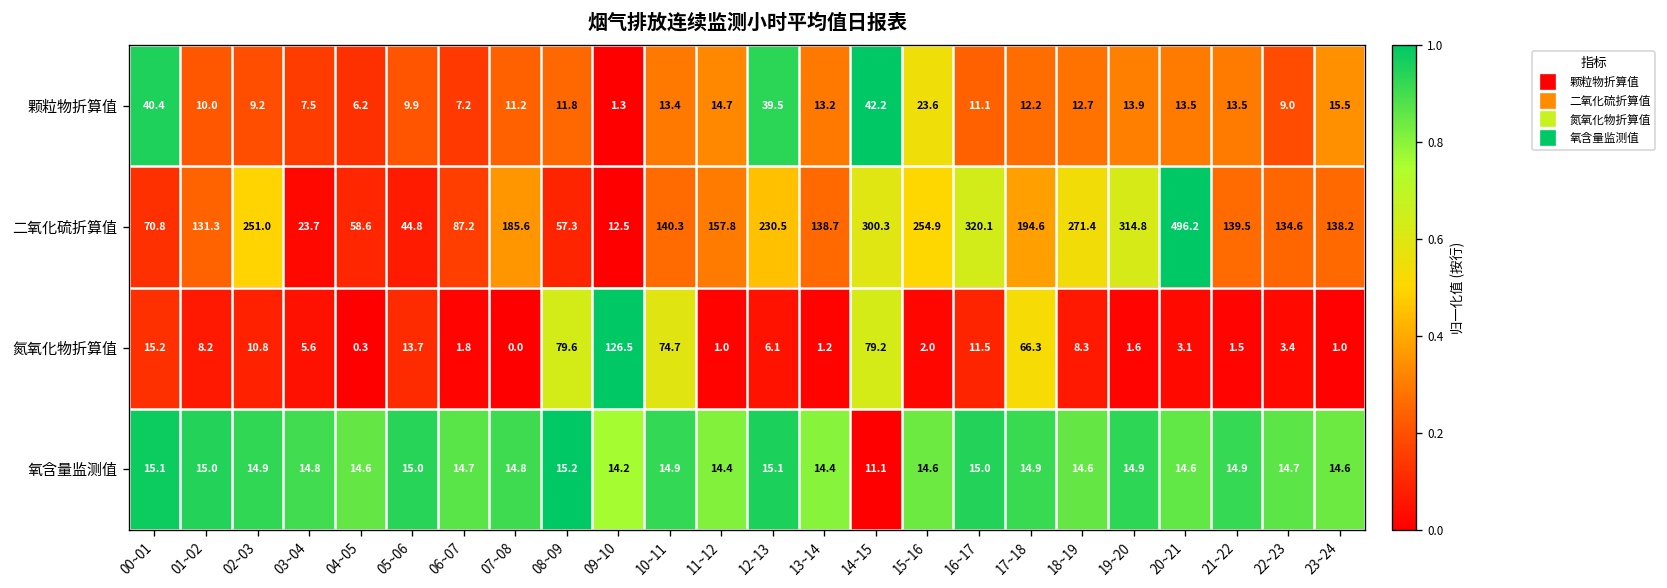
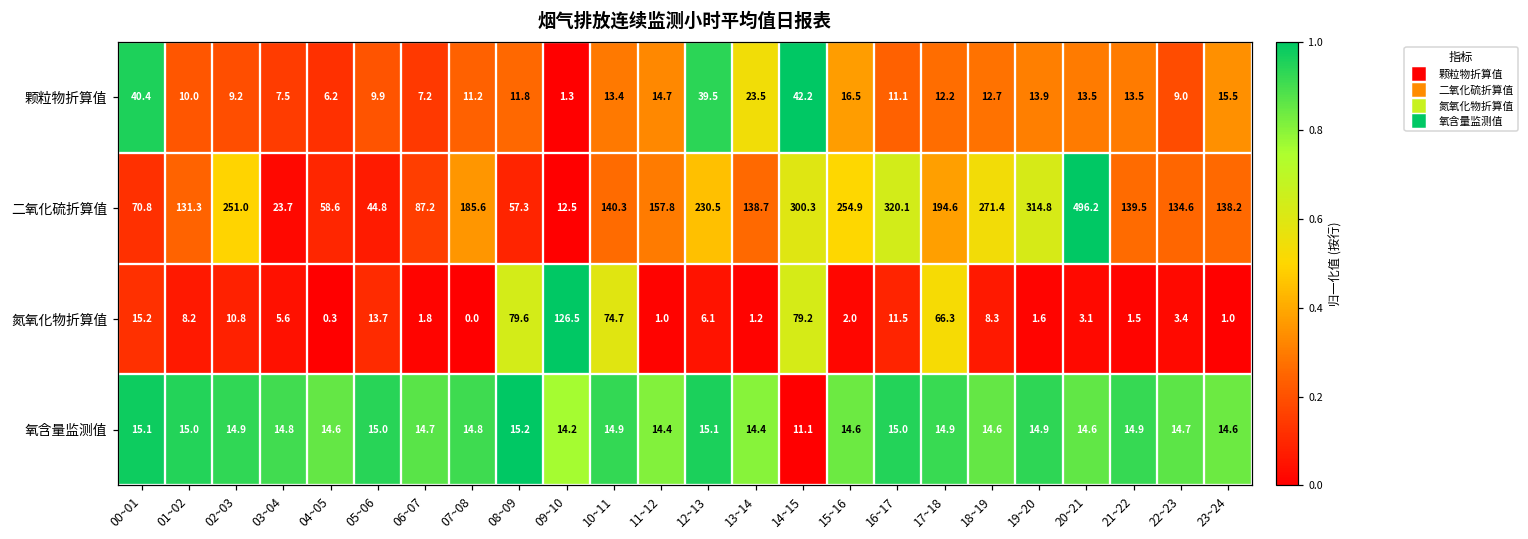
  {
    "颗粒物折算值": {
      "00~01": 40.4,
      "01~02": 10.0,
      "02~03": 9.2,
      "03~04": 7.5,
      "04~05": 6.2,
      "05~06": 9.9,
      "06~07": 7.2,
      "07~08": 11.2,
      "08~09": 11.8,
      "09~10": 1.3,
      "10~11": 13.4,
      "11~12": 14.7,
      "12~13": 39.5,
-     "13~14": 13.2,
+     "13~14": 23.5,
      "14~15": 42.2,
-     "15~16": 23.6,
+     "15~16": 16.5,
      "16~17": 11.1,
      "17~18": 12.2,
      "18~19": 12.7,
      "19~20": 13.9,
      "20~21": 13.5,
      "21~22": 13.5,
      "22~23": 9.0,
      "23~24": 15.5
    },
    "二氧化硫折算值": {
      "00~01": 70.8,
      "01~02": 131.3,
      "02~03": 251.0,
      "03~04": 23.7,
      "04~05": 58.6,
      "05~06": 44.8,
      "06~07": 87.2,
      "07~08": 185.6,
      "08~09": 57.3,
      "09~10": 12.5,
      "10~11": 140.3,
      "11~12": 157.8,
      "12~13": 230.5,
      "13~14": 138.7,
      "14~15": 300.3,
      "15~16": 254.9,
      "16~17": 320.1,
      "17~18": 194.6,
      "18~19": 271.4,
      "19~20": 314.8,
      "20~21": 496.2,
      "21~22": 139.5,
      "22~23": 134.6,
      "23~24": 138.2
    },
    "氮氧化物折算值": {
      "00~01": 15.2,
      "01~02": 8.2,
      "02~03": 10.8,
      "03~04": 5.6,
      "04~05": 0.3,
      "05~06": 13.7,
      "06~07": 1.8,
      "07~08": 0.0,
      "08~09": 79.6,
      "09~10": 126.5,
      "10~11": 74.7,
      "11~12": 1.0,
      "12~13": 6.1,
      "13~14": 1.2,
      "14~15": 79.2,
      "15~16": 2.0,
      "16~17": 11.5,
      "17~18": 66.3,
      "18~19": 8.3,
      "19~20": 1.6,
      "20~21": 3.1,
      "21~22": 1.5,
      "22~23": 3.4,
      "23~24": 1.0
    },
    "氧含量监测值": {
      "00~01": 15.1,
      "01~02": 15.0,
      "02~03": 14.9,
      "03~04": 14.8,
      "04~05": 14.6,
      "05~06": 15.0,
      "06~07": 14.7,
      "07~08": 14.8,
      "08~09": 15.2,
      "09~10": 14.2,
      "10~11": 14.9,
      "11~12": 14.4,
      "12~13": 15.1,
      "13~14": 14.4,
      "14~15": 11.1,
      "15~16": 14.6,
      "16~17": 15.0,
      "17~18": 14.9,
      "18~19": 14.6,
      "19~20": 14.9,
      "20~21": 14.6,
      "21~22": 14.9,
      "22~23": 14.7,
      "23~24": 14.6
    }
  }
